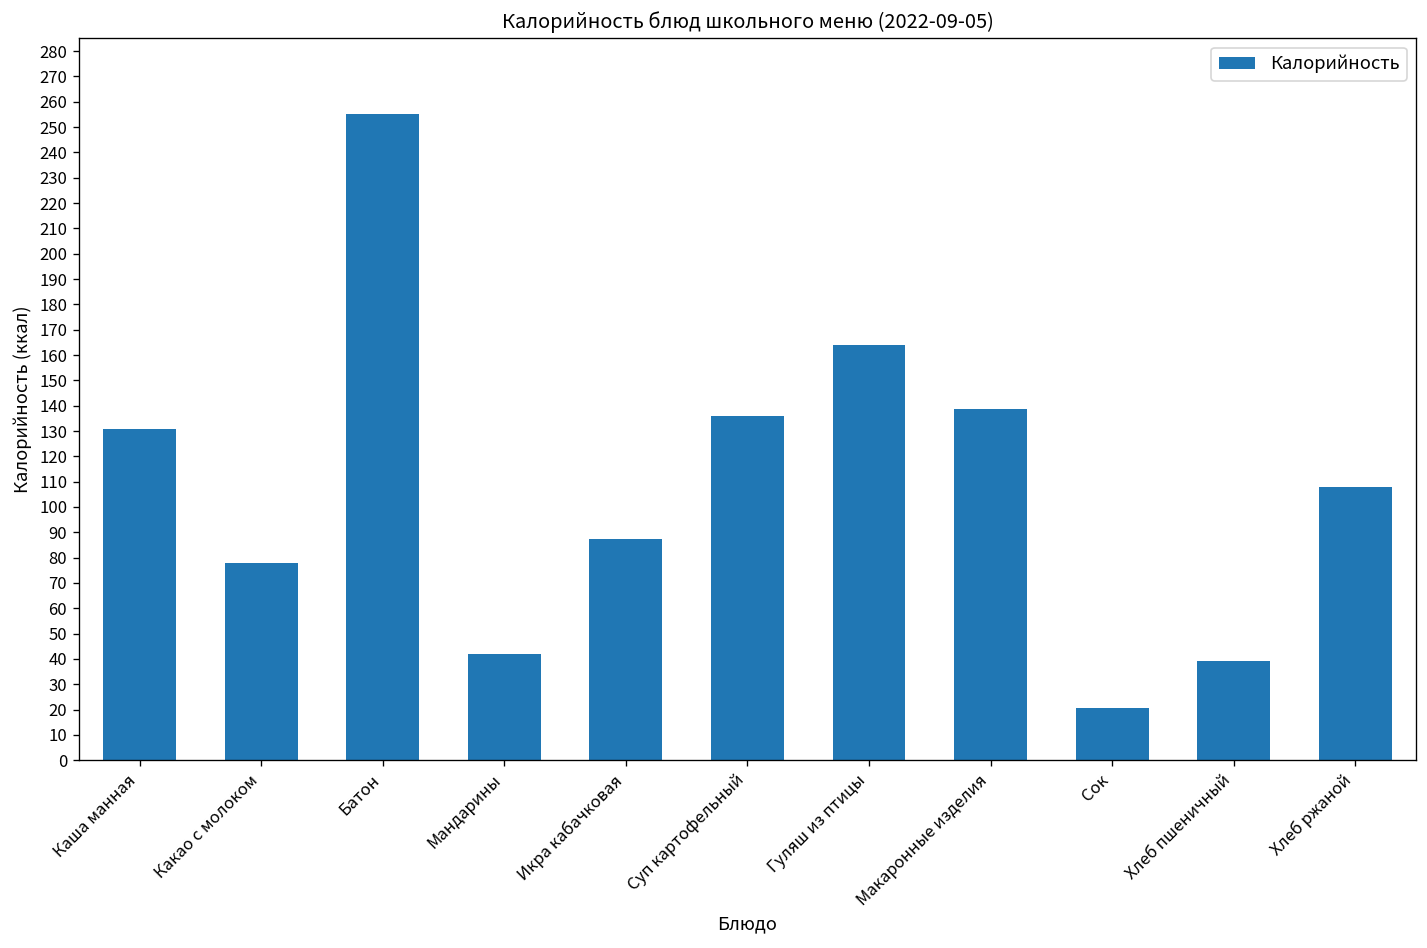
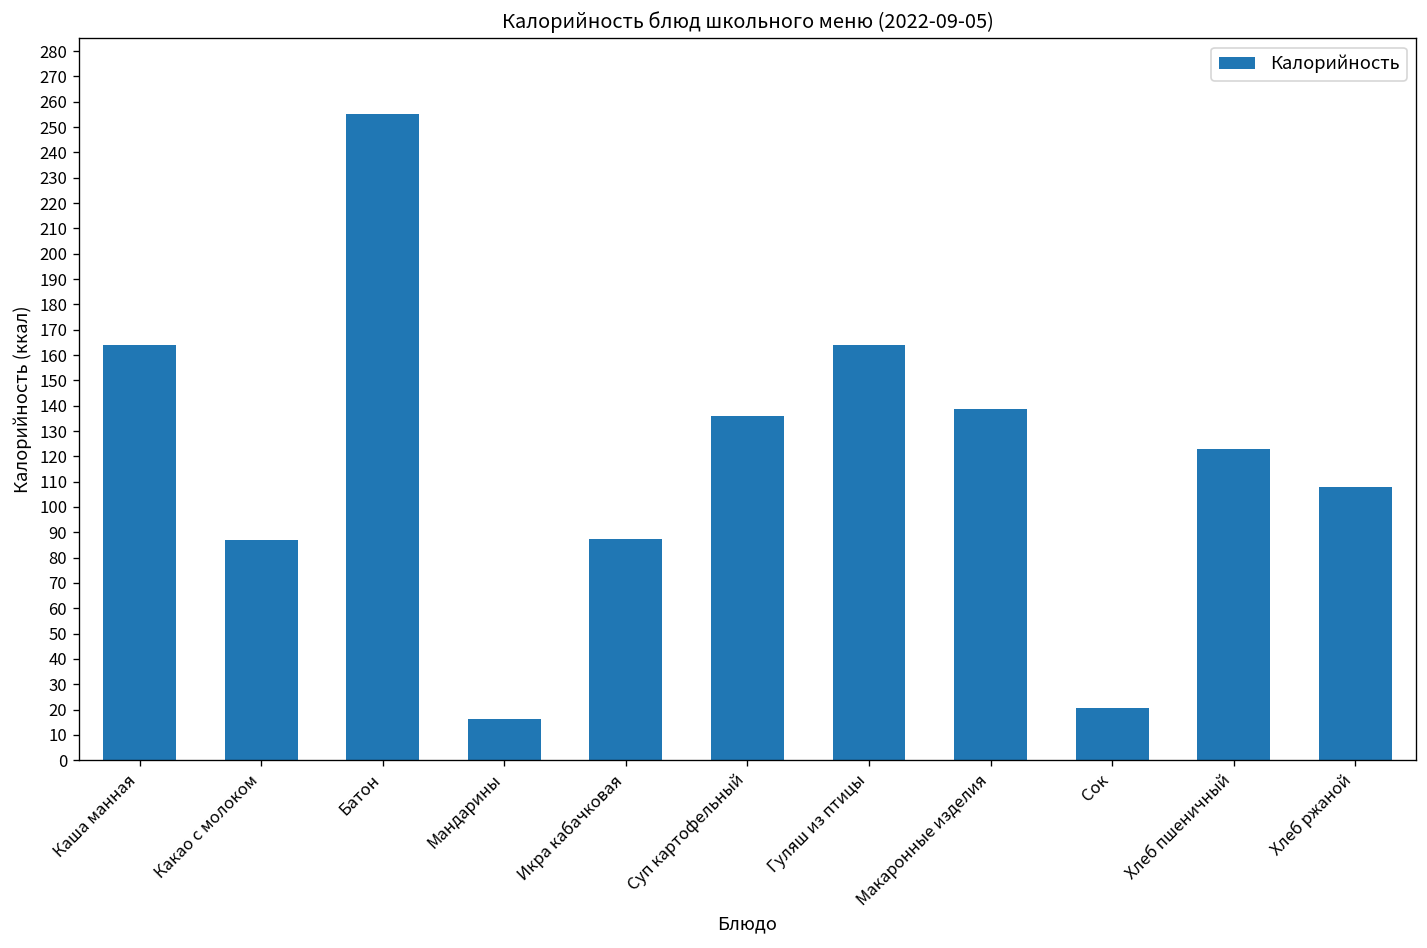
  {
-   "Каша манная": 131,
-   "Какао с молоком": 78,
+   "Каша манная": 164,
+   "Какао с молоком": 87,
    "Батон": 255,
-   "Мандарины": 42,
+   "Мандарины": 16,
    "Икра кабачковая": 87,
    "Суп картофельный": 136,
    "Гуляш из птицы": 164,
    "Макаронные изделия": 139,
    "Сок": 21,
-   "Хлеб пшеничный": 39,
+   "Хлеб пшеничный": 123,
    "Хлеб ржаной": 108
  }
